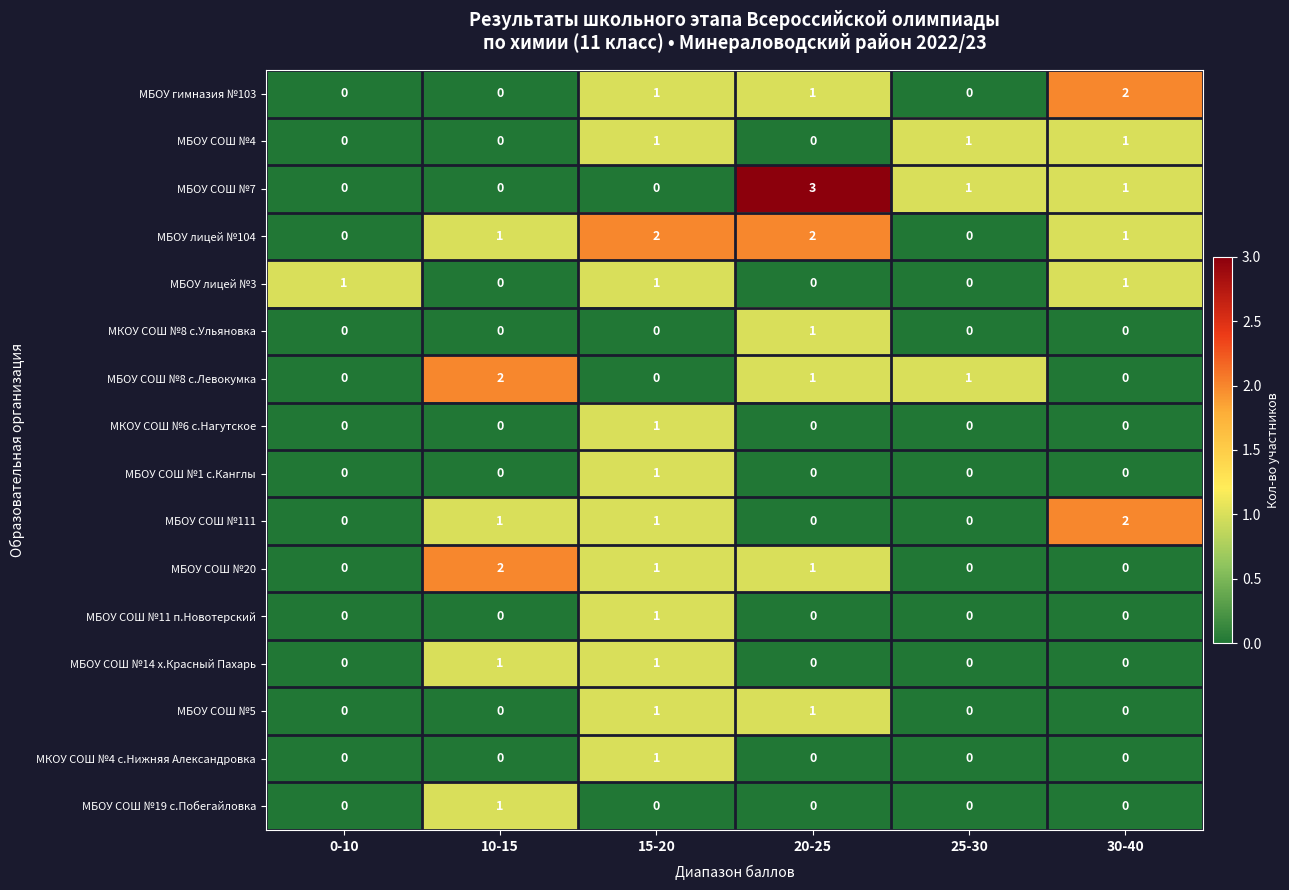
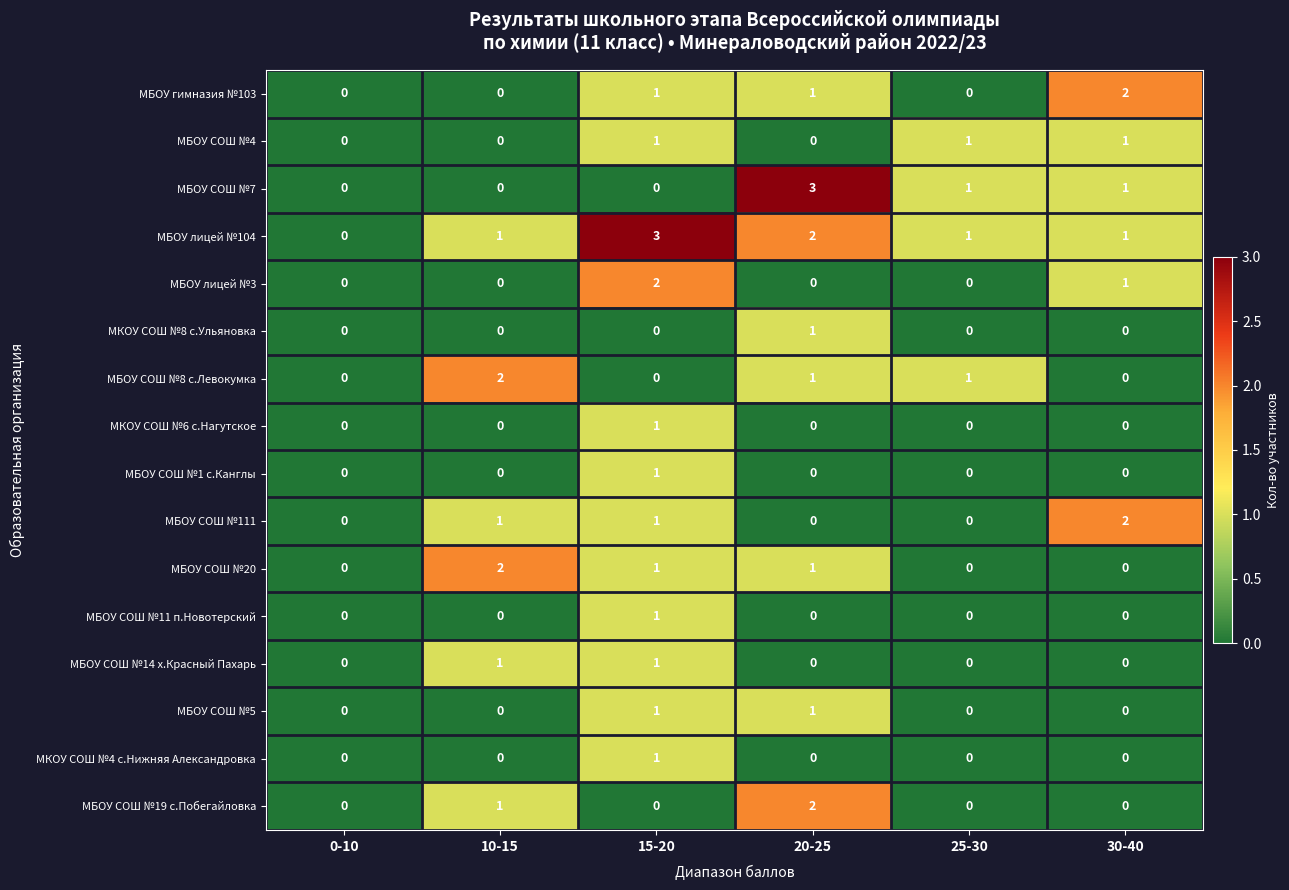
  {
    "МБОУ гимназия №103": {
      "0-10": 0,
      "10-15": 0,
      "15-20": 1,
      "20-25": 1,
      "25-30": 0,
      "30-40": 2
    },
    "МБОУ СОШ №4": {
      "0-10": 0,
      "10-15": 0,
      "15-20": 1,
      "20-25": 0,
      "25-30": 1,
      "30-40": 1
    },
    "МБОУ СОШ №7": {
      "0-10": 0,
      "10-15": 0,
      "15-20": 0,
      "20-25": 3,
      "25-30": 1,
      "30-40": 1
    },
    "МБОУ лицей №104": {
      "0-10": 0,
      "10-15": 1,
-     "15-20": 2,
+     "15-20": 3,
      "20-25": 2,
-     "25-30": 0,
+     "25-30": 1,
      "30-40": 1
    },
    "МБОУ лицей №3": {
-     "0-10": 1,
+     "0-10": 0,
      "10-15": 0,
-     "15-20": 1,
+     "15-20": 2,
      "20-25": 0,
      "25-30": 0,
      "30-40": 1
    },
    "МКОУ СОШ №8 с.Ульяновка": {
      "0-10": 0,
      "10-15": 0,
      "15-20": 0,
      "20-25": 1,
      "25-30": 0,
      "30-40": 0
    },
    "МБОУ СОШ №8 с.Левокумка": {
      "0-10": 0,
      "10-15": 2,
      "15-20": 0,
      "20-25": 1,
      "25-30": 1,
      "30-40": 0
    },
    "МКОУ СОШ №6 с.Нагутское": {
      "0-10": 0,
      "10-15": 0,
      "15-20": 1,
      "20-25": 0,
      "25-30": 0,
      "30-40": 0
    },
    "МБОУ СОШ №1 с.Канглы": {
      "0-10": 0,
      "10-15": 0,
      "15-20": 1,
      "20-25": 0,
      "25-30": 0,
      "30-40": 0
    },
    "МБОУ СОШ №111": {
      "0-10": 0,
      "10-15": 1,
      "15-20": 1,
      "20-25": 0,
      "25-30": 0,
      "30-40": 2
    },
    "МБОУ СОШ №20": {
      "0-10": 0,
      "10-15": 2,
      "15-20": 1,
      "20-25": 1,
      "25-30": 0,
      "30-40": 0
    },
    "МБОУ СОШ №11 п.Новотерский": {
      "0-10": 0,
      "10-15": 0,
      "15-20": 1,
      "20-25": 0,
      "25-30": 0,
      "30-40": 0
    },
    "МБОУ СОШ №14 х.Красный Пахарь": {
      "0-10": 0,
      "10-15": 1,
      "15-20": 1,
      "20-25": 0,
      "25-30": 0,
      "30-40": 0
    },
    "МБОУ СОШ №5": {
      "0-10": 0,
      "10-15": 0,
      "15-20": 1,
      "20-25": 1,
      "25-30": 0,
      "30-40": 0
    },
    "МКОУ СОШ №4 с.Нижняя Александровка": {
      "0-10": 0,
      "10-15": 0,
      "15-20": 1,
      "20-25": 0,
      "25-30": 0,
      "30-40": 0
    },
    "МБОУ СОШ №19 с.Побегайловка": {
      "0-10": 0,
      "10-15": 1,
      "15-20": 0,
-     "20-25": 0,
+     "20-25": 2,
      "25-30": 0,
      "30-40": 0
    }
  }
